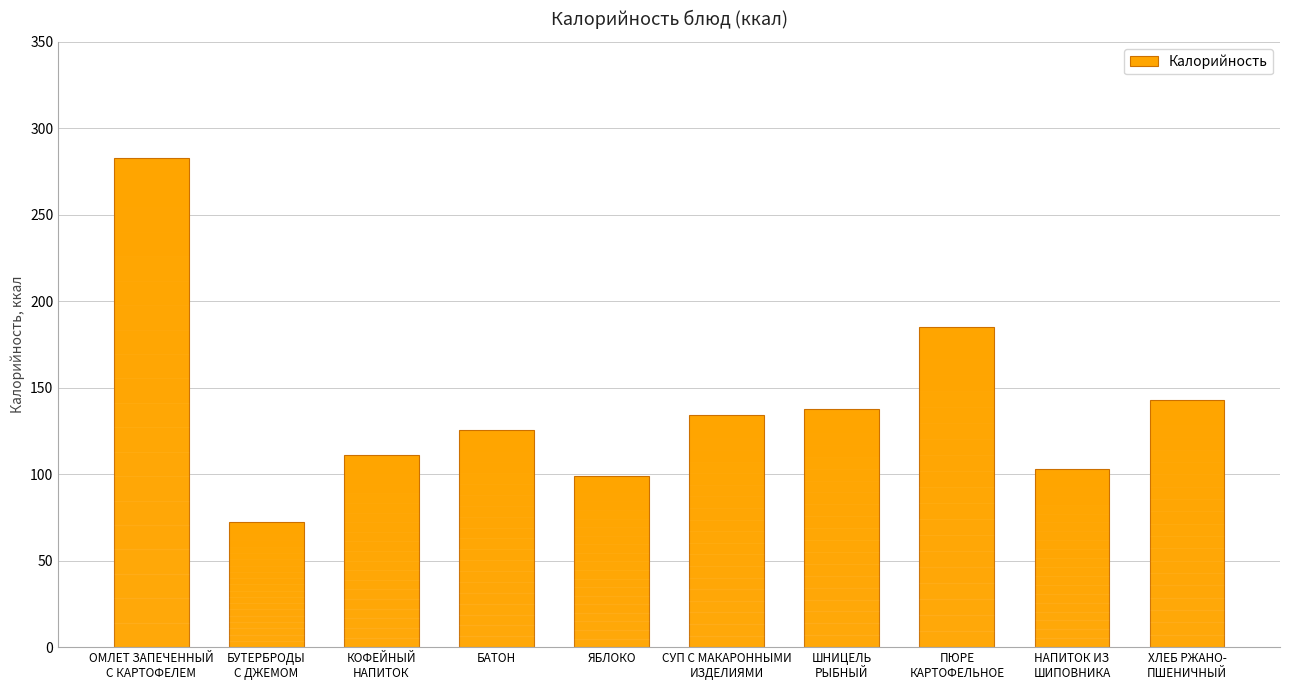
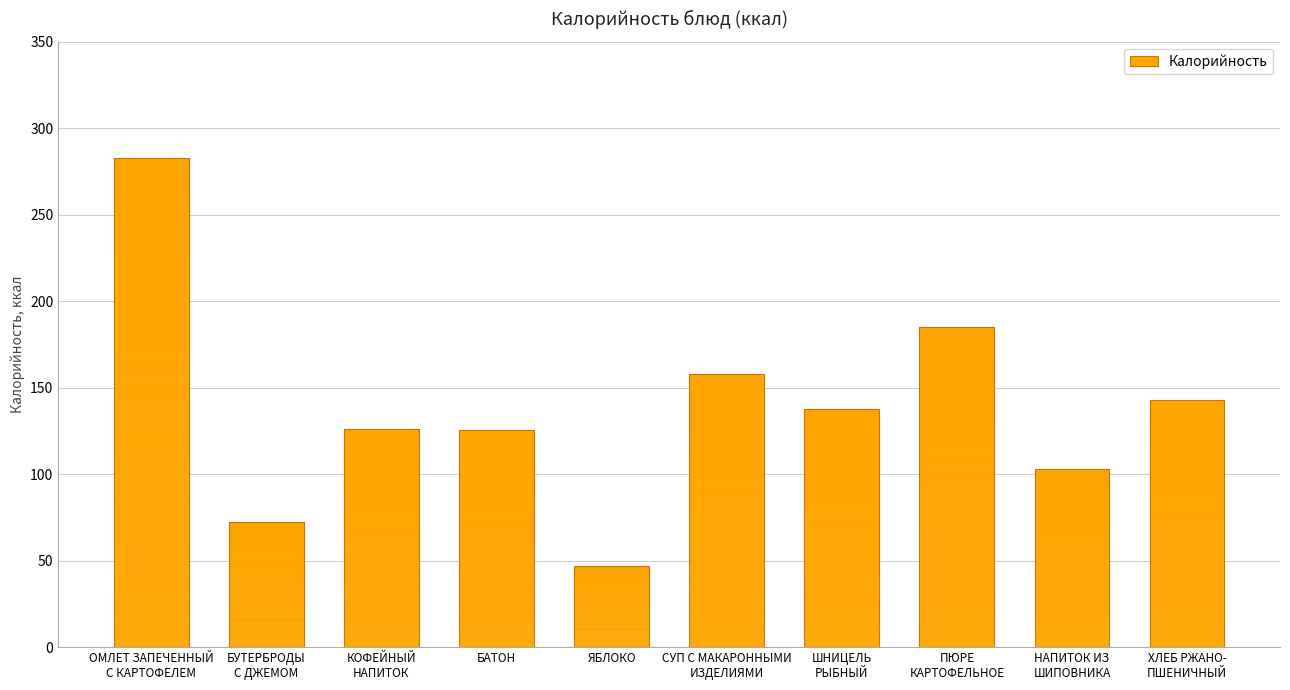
  {
    "ОМЛЕТ ЗАПЕЧЕННЫЙ С КАРТОФЕЛЕМ": 283,
    "БУТЕРБРОДЫ С ДЖЕМОМ": 73,
-   "КОФЕЙНЫЙ НАПИТОК": 111,
+   "КОФЕЙНЫЙ НАПИТОК": 126,
    "БАТОН": 126,
-   "ЯБЛОКО": 99,
-   "СУП С МАКАРОННЫМИ ИЗДЕЛИЯМИ": 134,
+   "ЯБЛОКО": 47,
+   "СУП С МАКАРОННЫМИ ИЗДЕЛИЯМИ": 158,
    "ШНИЦЕЛЬ РЫБНЫЙ": 138,
    "ПЮРЕ КАРТОФЕЛЬНОЕ": 185,
    "НАПИТОК ИЗ ШИПОВНИКА": 103,
    "ХЛЕБ РЖАНО- ПШЕНИЧНЫЙ": 143
  }
